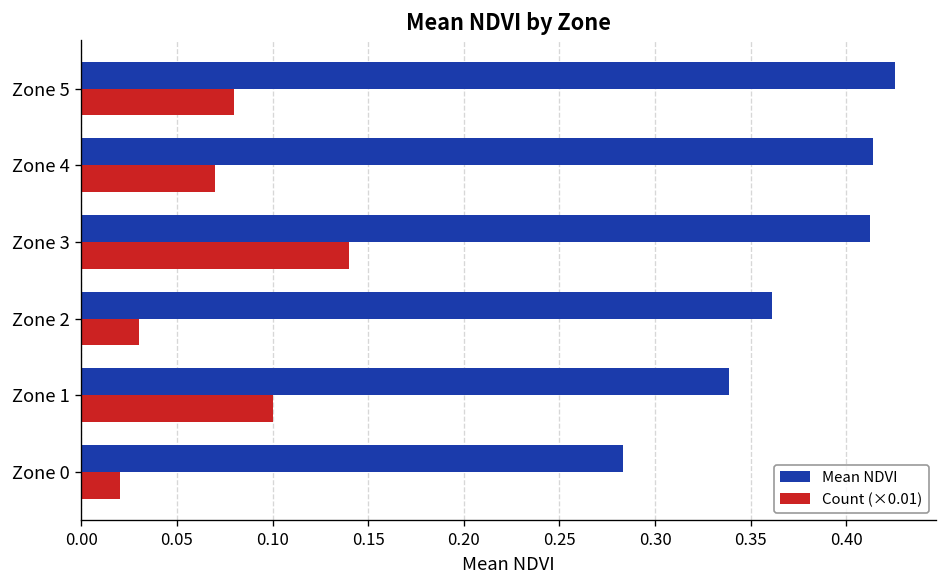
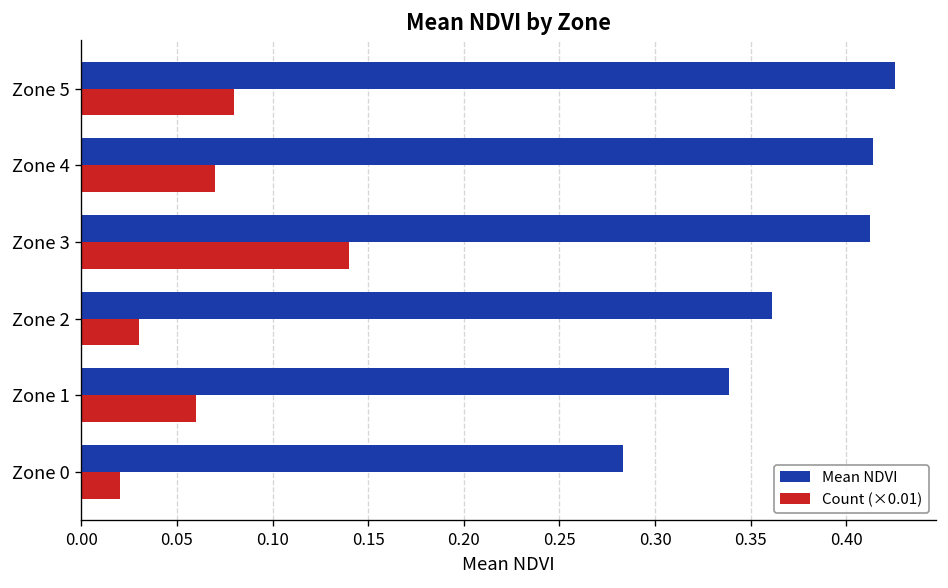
  {
    "Mean NDVI": {
      "Zone 5": 0.426,
      "Zone 4": 0.414,
      "Zone 3": 0.413,
      "Zone 2": 0.361,
      "Zone 1": 0.339,
      "Zone 0": 0.283
    },
    "Count (×0.01)": {
      "Zone 5": 0.080,
      "Zone 4": 0.070,
      "Zone 3": 0.140,
      "Zone 2": 0.030,
-     "Zone 1": 0.100,
+     "Zone 1": 0.060,
      "Zone 0": 0.020
    }
  }
